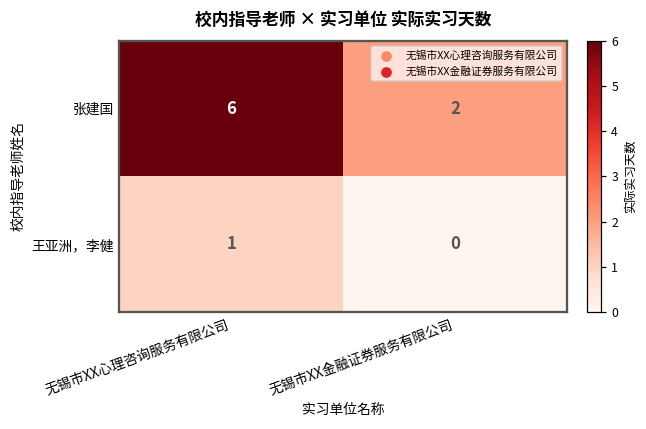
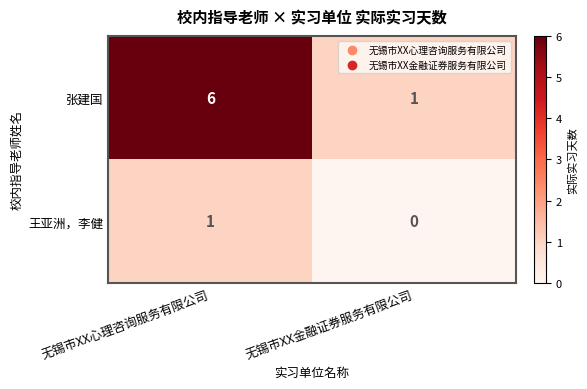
  {
    "张建国": {
      "无锡市XX心理咨询服务有限公司": 6,
-     "无锡市XX金融证券服务有限公司": 2
+     "无锡市XX金融证券服务有限公司": 1
    },
    "王亚洲，李健": {
      "无锡市XX心理咨询服务有限公司": 1,
      "无锡市XX金融证券服务有限公司": 0
    }
  }
